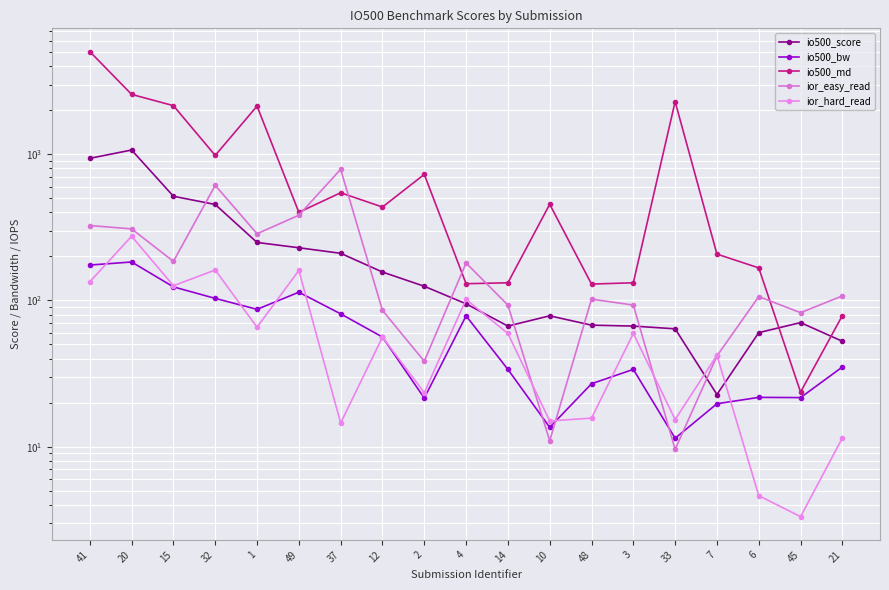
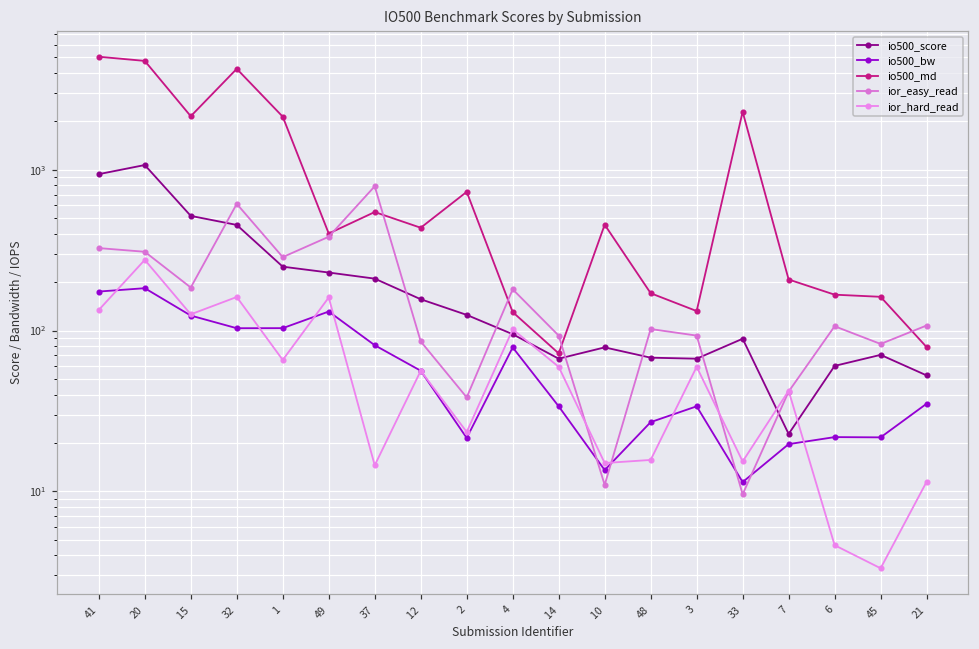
  {
    "io500_score": {
      "41": 900,
      "20": 1100,
      "15": 520,
      "32": 450,
      "1": 250,
      "49": 230,
      "37": 210,
      "12": 160,
      "2": 130,
      "4": 90,
      "14": 70,
      "10": 80,
      "48": 70,
      "3": 70,
-     "33": 60,
+     "33": 90,
      "7": 23,
      "6": 60,
      "45": 70,
      "21": 53
    },
    "io500_bw": {
      "41": 170,
      "20": 180,
      "32": 100,
-     "1": 90,
-     "49": 110,
+     "1": 100,
+     "49": 130,
      "37": 80,
      "2": 21,
      "4": 80,
      "14": 34,
      "10": 14,
      "48": 27,
      "3": 34,
      "33": 11,
      "7": 20,
      "6": 22,
      "45": 22,
      "21": 35
    },
    "io500_md": {
      "41": 5000,
-     "20": 2600,
+     "20": 4800,
      "15": 2200,
-     "32": 1000,
+     "32": 4200,
      "1": 2100,
      "49": 400,
      "37": 550,
      "12": 440,
      "2": 700,
      "4": 130,
-     "14": 130,
+     "14": 70,
      "10": 460,
-     "48": 130,
+     "48": 170,
      "3": 130,
      "33": 2300,
      "7": 210,
      "6": 170,
-     "45": 24,
+     "45": 160,
      "21": 80
    }
  }
